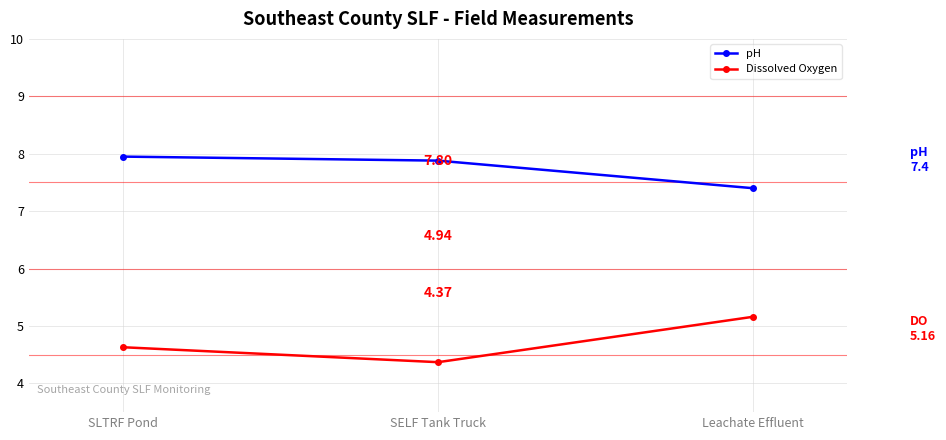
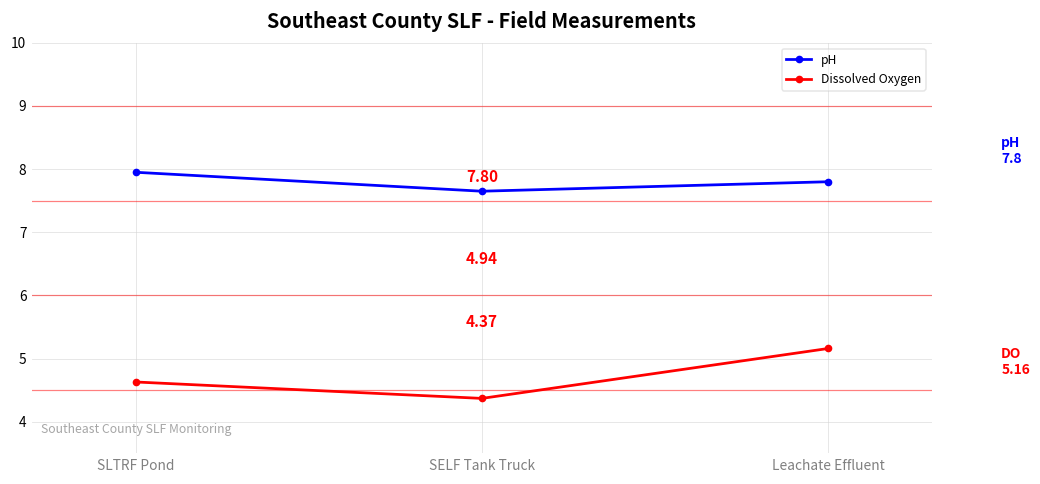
  {
    "pH": {
-     "SELF Tank Truck": 7.9,
-     "Leachate Effluent": 7.4
+     "SELF Tank Truck": 7.7,
+     "Leachate Effluent": 7.8
    },
    "Dissolved Oxygen": {
      "SLTRF Pond": 4.6,
      "SELF Tank Truck": 4.4,
      "Leachate Effluent": 5.2
    }
  }
